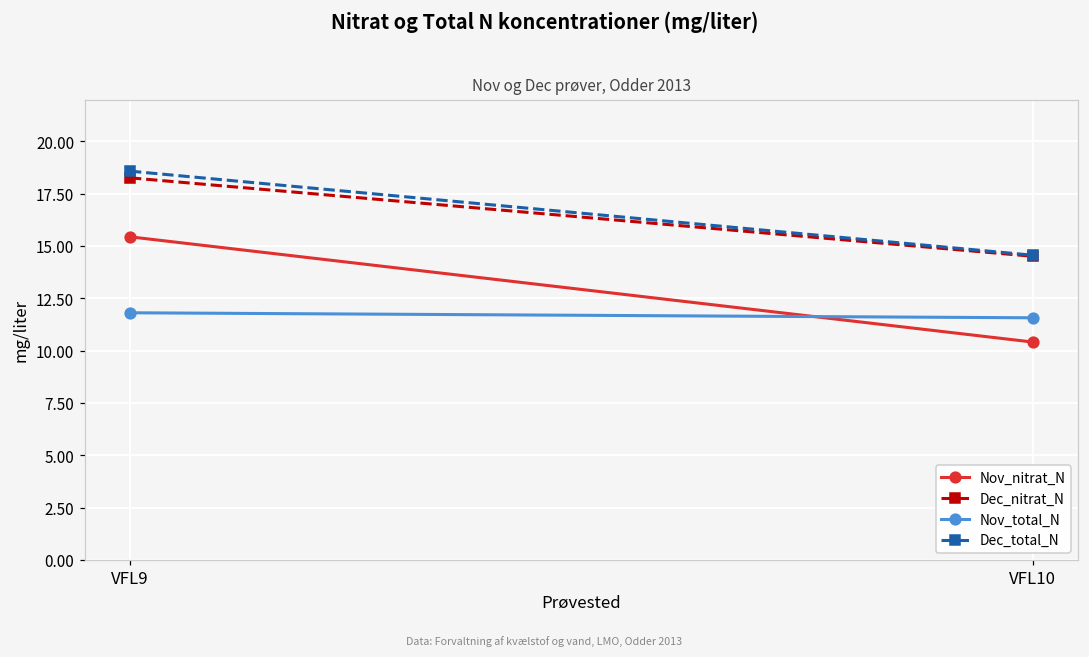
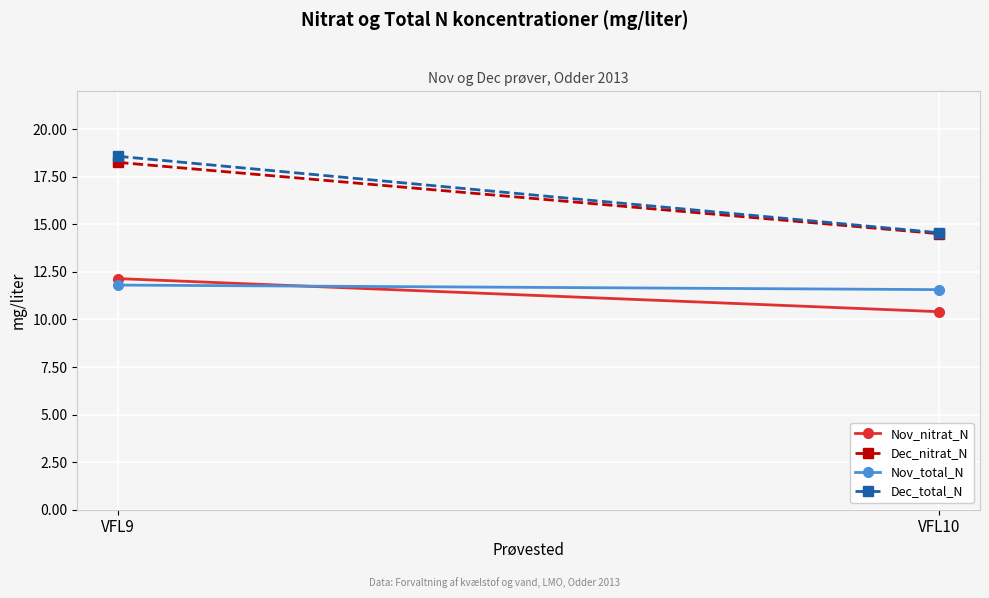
  {
    "Nov_nitrat_N": {
-     "VFL9": 15.4,
+     "VFL9": 12.2,
      "VFL10": 10.4
    },
    "Dec_nitrat_N": {
      "VFL9": 18.3
    },
    "Nov_total_N": {
      "VFL9": 11.8,
      "VFL10": 11.6
    },
    "Dec_total_N": {
      "VFL9": 18.6
    }
  }
